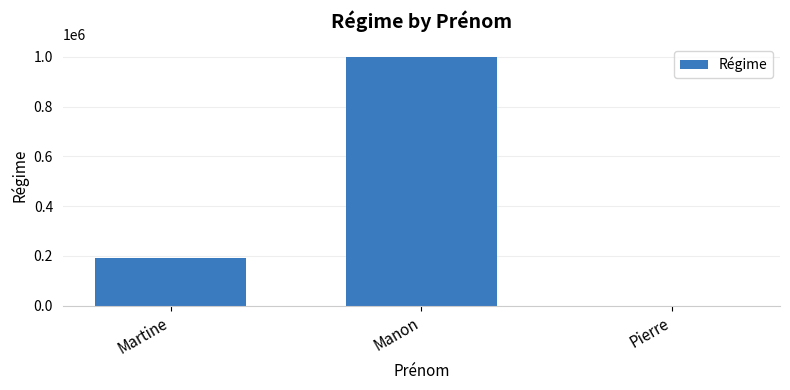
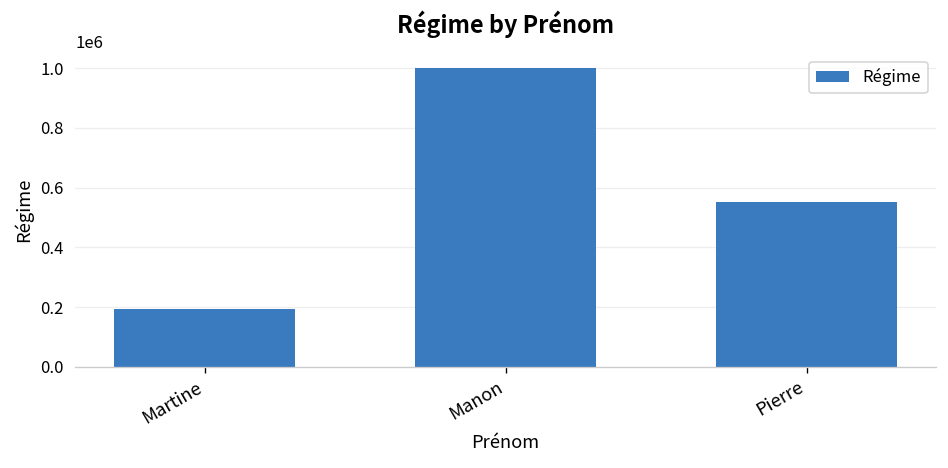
  {
    "Martine": 190000,
    "Manon": 1000000,
-   "Pierre": 0
+   "Pierre": 550000
  }
